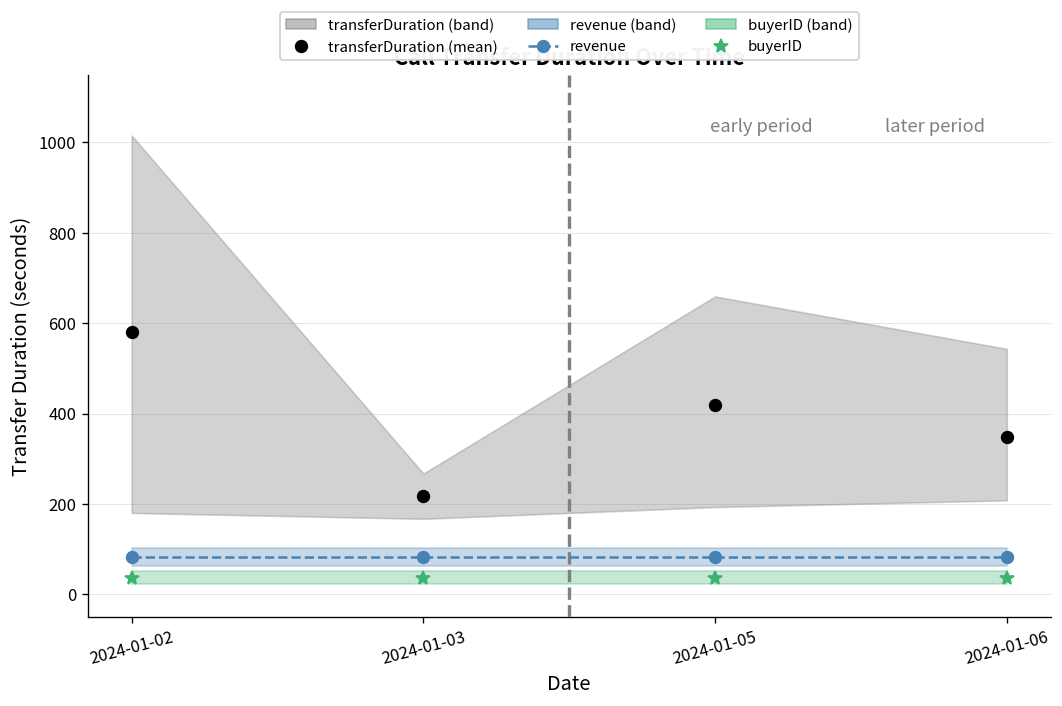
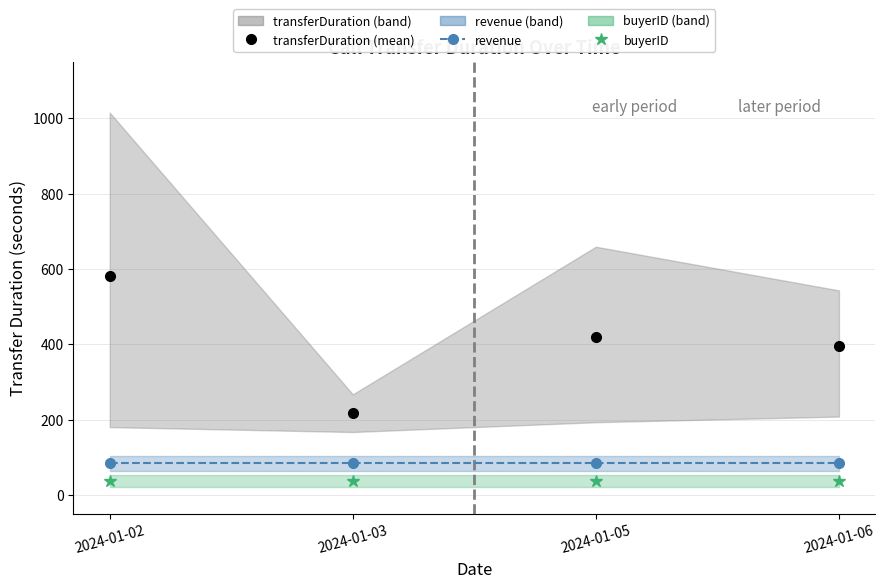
  {
    "transferDuration (mean)": {
      "2024-01-02": 580,
      "2024-01-03": 220,
      "2024-01-05": 420,
-     "2024-01-06": 350
+     "2024-01-06": 400
    }
  }
